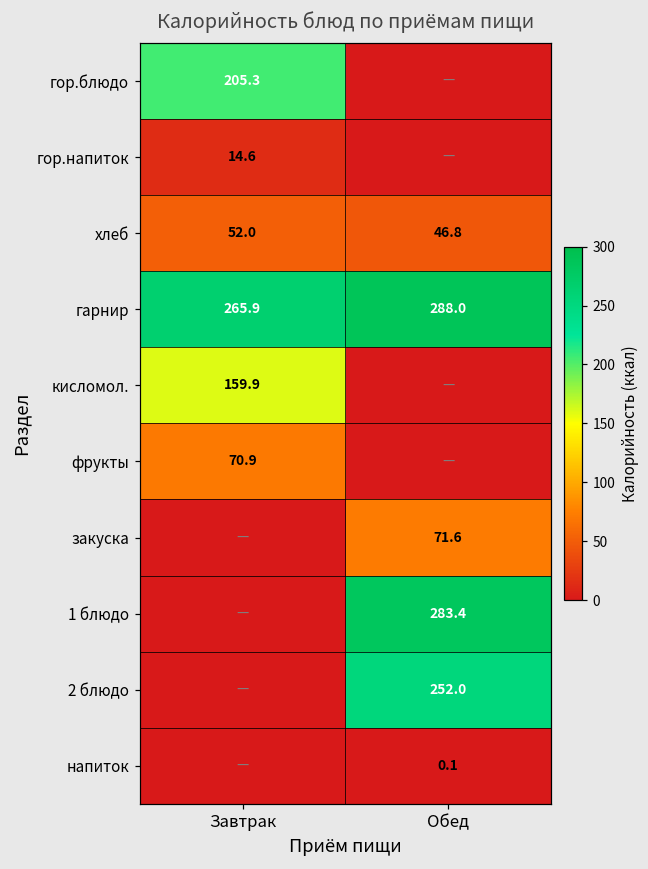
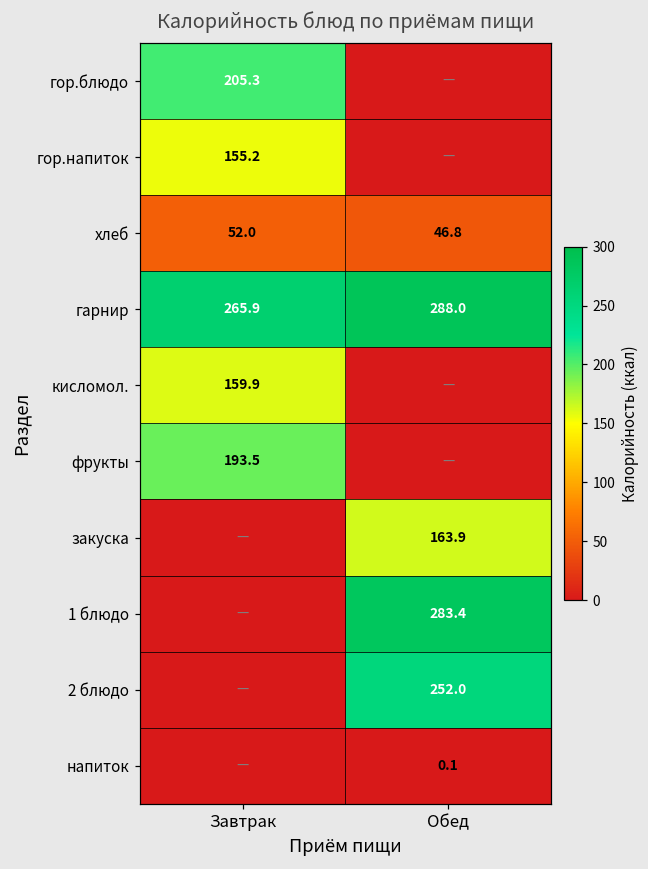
  {
    "гор.блюдо": {
      "Завтрак": 205.3
    },
    "гор.напиток": {
-     "Завтрак": 14.6
+     "Завтрак": 155.2
    },
    "хлеб": {
      "Завтрак": 52.0,
      "Обед": 46.8
    },
    "гарнир": {
      "Завтрак": 265.9,
      "Обед": 288.0
    },
    "кисломол.": {
      "Завтрак": 159.9
    },
    "фрукты": {
-     "Завтрак": 70.9
+     "Завтрак": 193.5
    },
    "закуска": {
-     "Обед": 71.6
+     "Обед": 163.9
    },
    "1 блюдо": {
      "Обед": 283.4
    },
    "2 блюдо": {
      "Обед": 252.0
    },
    "напиток": {
      "Обед": 0.1
    }
  }
